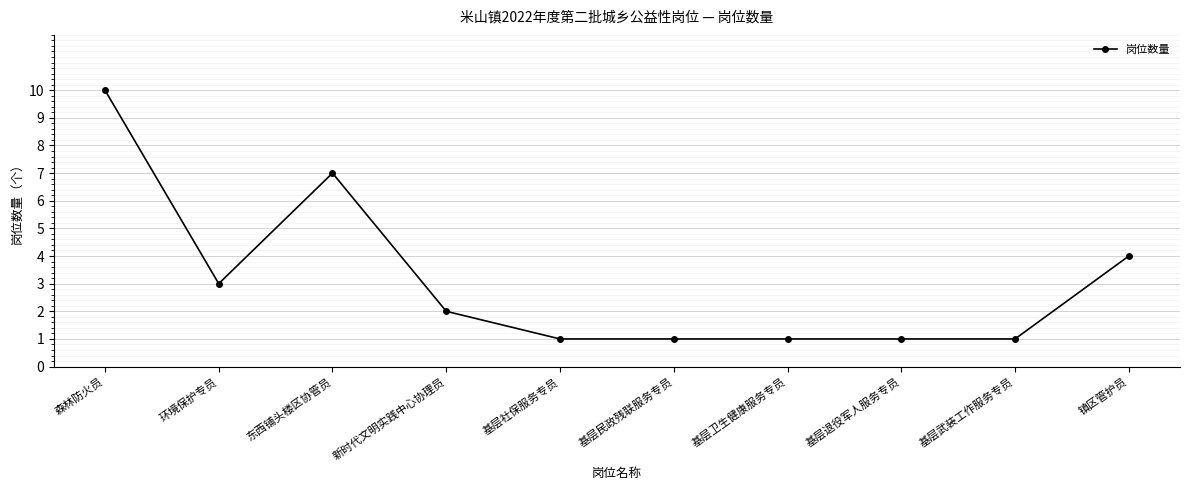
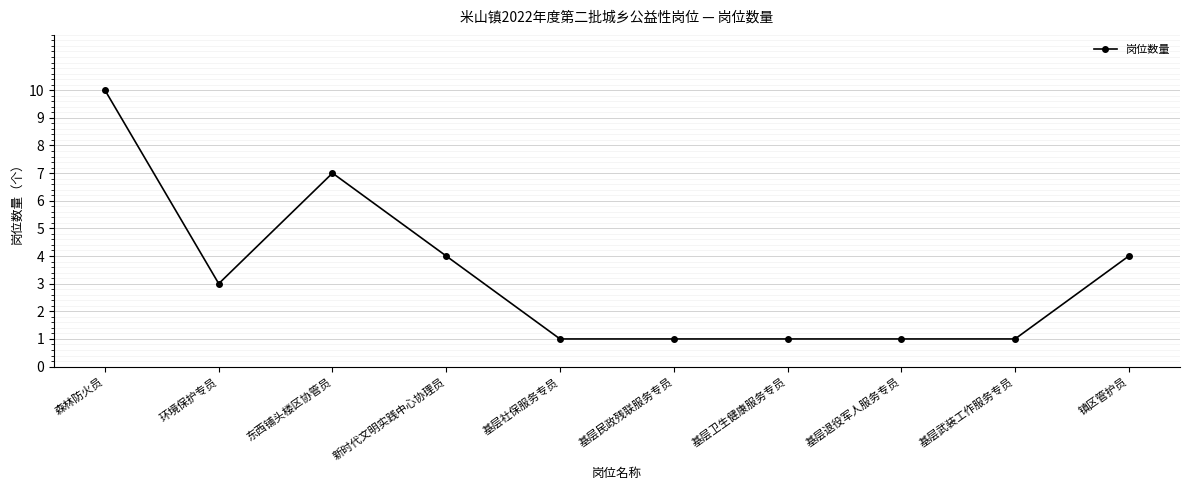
  {
    "森林防火员": 10,
    "环境保护专员": 3,
    "东西铺头楼区协管员": 7,
-   "新时代文明实践中心协理员": 2,
+   "新时代文明实践中心协理员": 4,
    "基层社保服务专员": 1,
    "基层民政残联服务专员": 1,
    "基层卫生健康服务专员": 1,
    "基层退役军人服务专员": 1,
    "基层武装工作服务专员": 1,
    "镇区管护员": 4
  }
